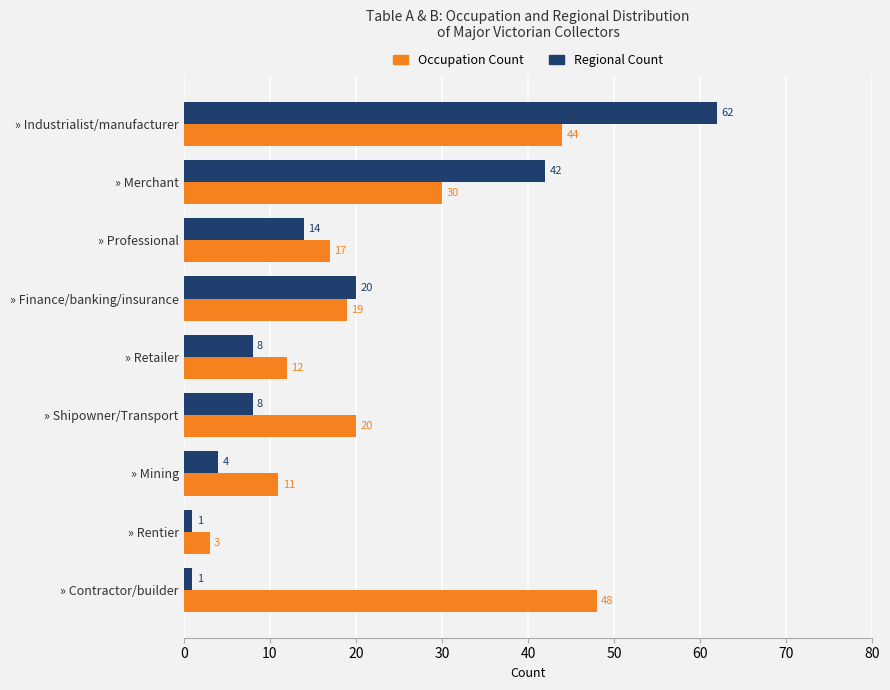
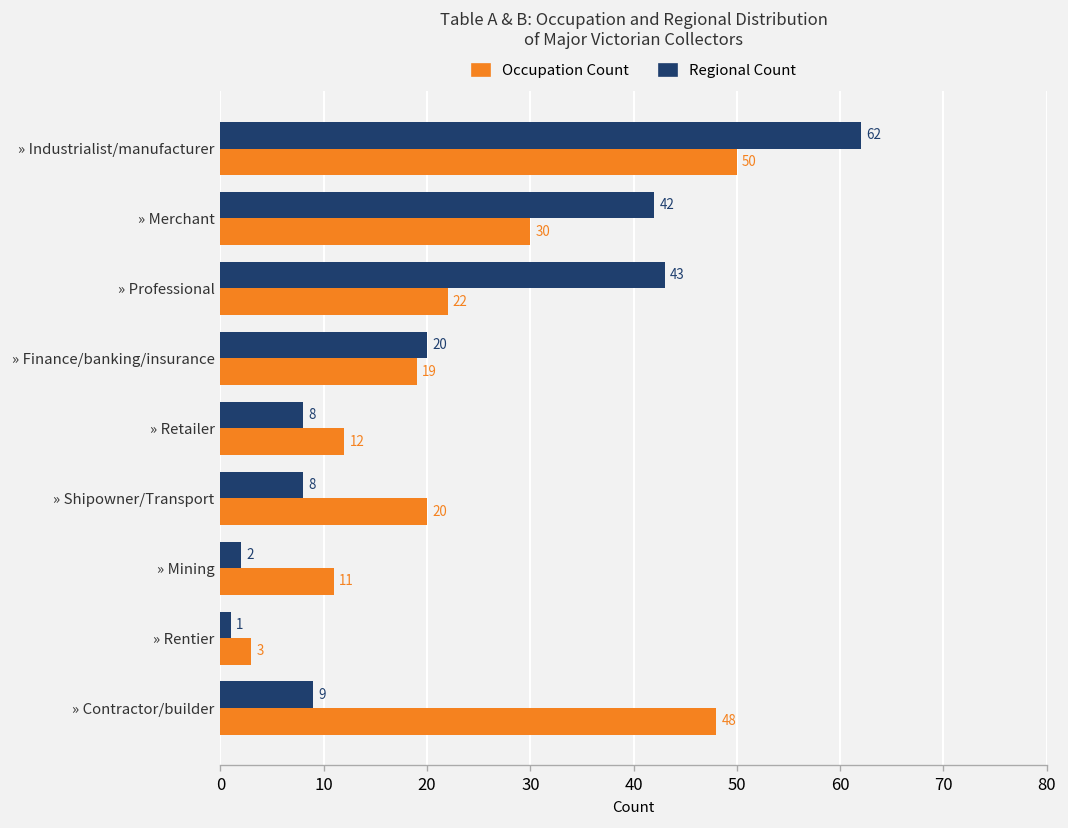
  {
    "Occupation Count": {
-     "» Industrialist/manufacturer": 44,
+     "» Industrialist/manufacturer": 50,
      "» Merchant": 30,
-     "» Professional": 17,
+     "» Professional": 22,
      "» Finance/banking/insurance": 19,
      "» Retailer": 12,
      "» Shipowner/Transport": 20,
      "» Mining": 11,
      "» Rentier": 3,
      "» Contractor/builder": 48
    },
    "Regional Count": {
      "» Industrialist/manufacturer": 62,
      "» Merchant": 42,
-     "» Professional": 14,
+     "» Professional": 43,
      "» Finance/banking/insurance": 20,
      "» Retailer": 8,
      "» Shipowner/Transport": 8,
-     "» Mining": 4,
+     "» Mining": 2,
      "» Rentier": 1,
-     "» Contractor/builder": 1
+     "» Contractor/builder": 9
    }
  }
